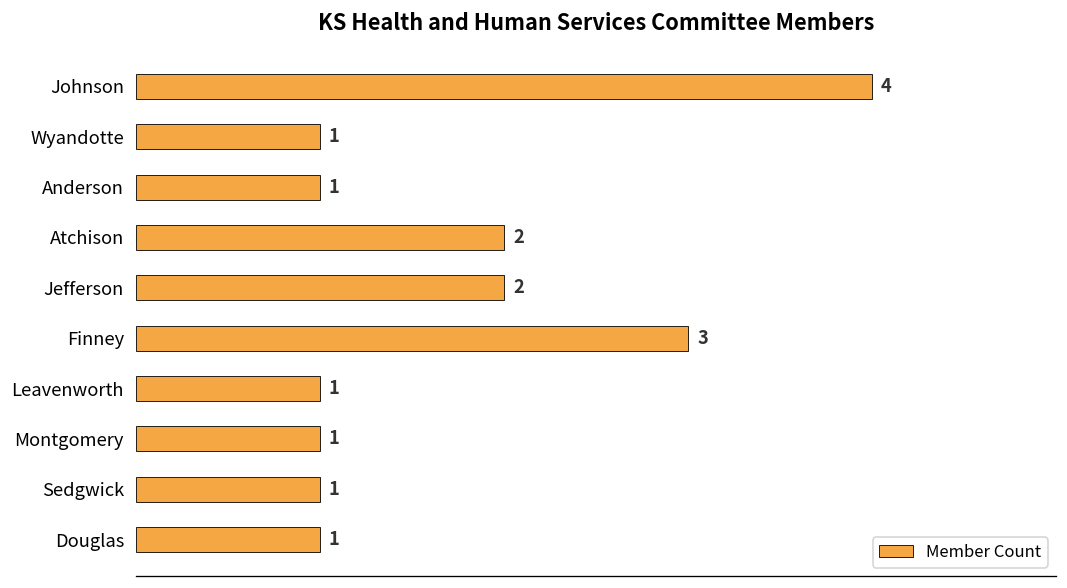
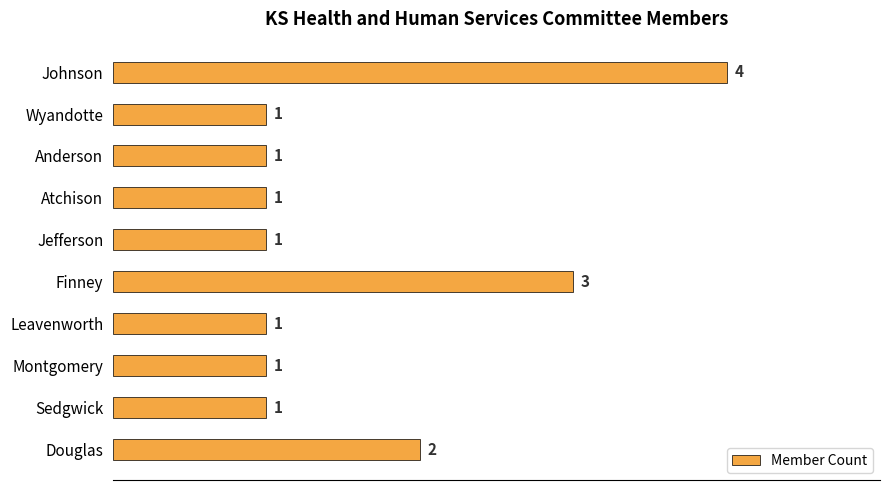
  {
    "Johnson": 4,
    "Wyandotte": 1,
    "Anderson": 1,
-   "Atchison": 2,
-   "Jefferson": 2,
+   "Atchison": 1,
+   "Jefferson": 1,
    "Finney": 3,
    "Leavenworth": 1,
    "Montgomery": 1,
    "Sedgwick": 1,
-   "Douglas": 1
+   "Douglas": 2
  }
